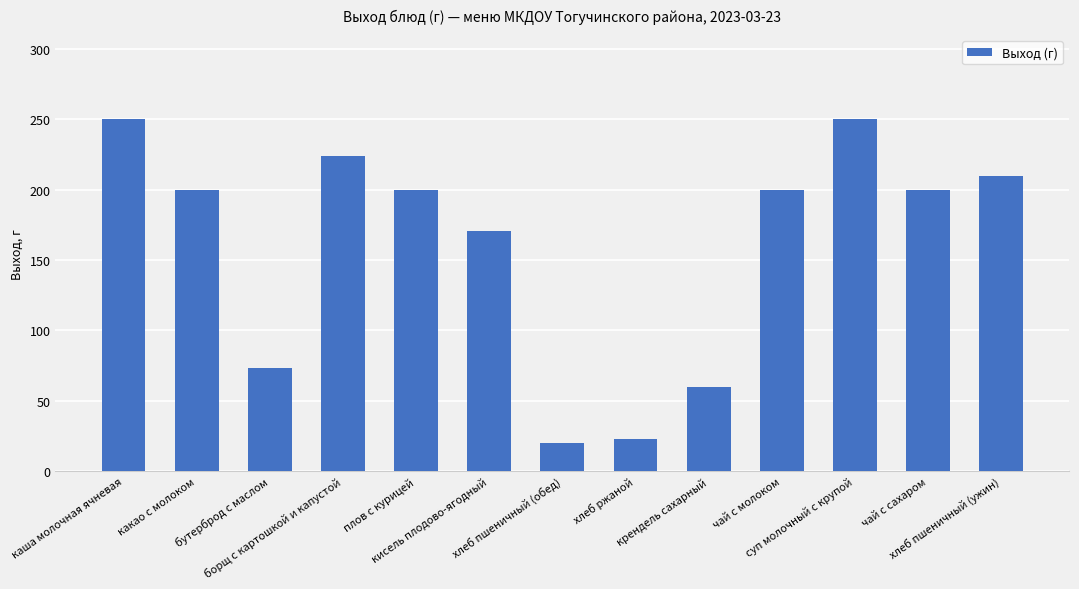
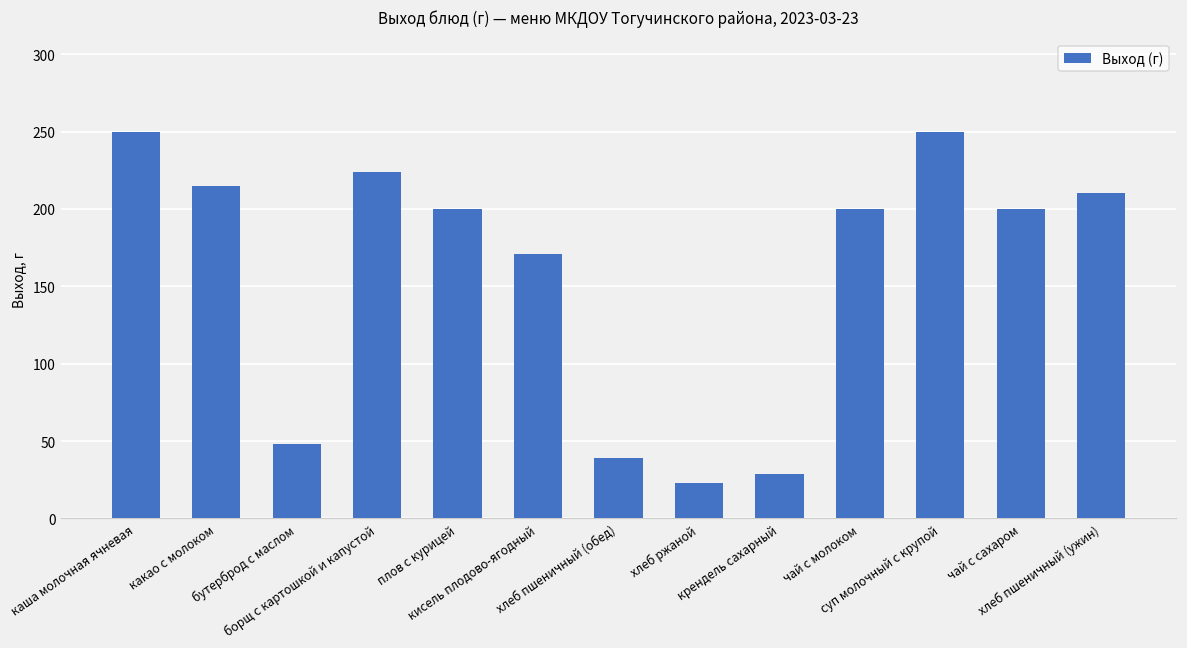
  {
    "каша молочная ячневая": 250,
-   "какао с молоком": 200,
-   "бутерброд с маслом": 73,
+   "какао с молоком": 215,
+   "бутерброд с маслом": 48,
    "борщ с картошкой и капустой": 224,
    "плов с курицей": 200,
    "кисель плодово-ягодный": 171,
-   "хлеб пшеничный (обед)": 20,
+   "хлеб пшеничный (обед)": 39,
    "хлеб ржаной": 23,
-   "крендель сахарный": 60,
+   "крендель сахарный": 29,
    "чай с молоком": 200,
    "суп молочный с крупой": 250,
    "чай с сахаром": 200,
    "хлеб пшеничный (ужин)": 210
  }
